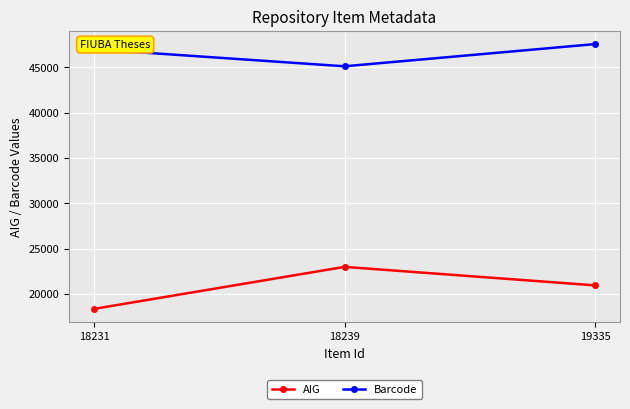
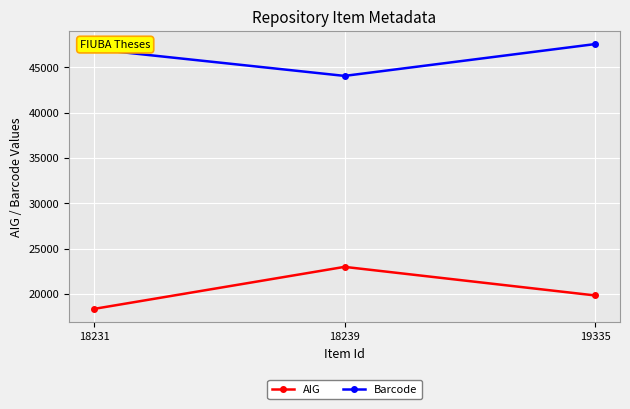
  {
    "AIG": {
      "18231": 18000,
      "18239": 23000,
-     "19335": 21000
+     "19335": 20000
    },
    "Barcode": {
-     "18239": 45000,
+     "18239": 44000,
      "19335": 48000
    }
  }
